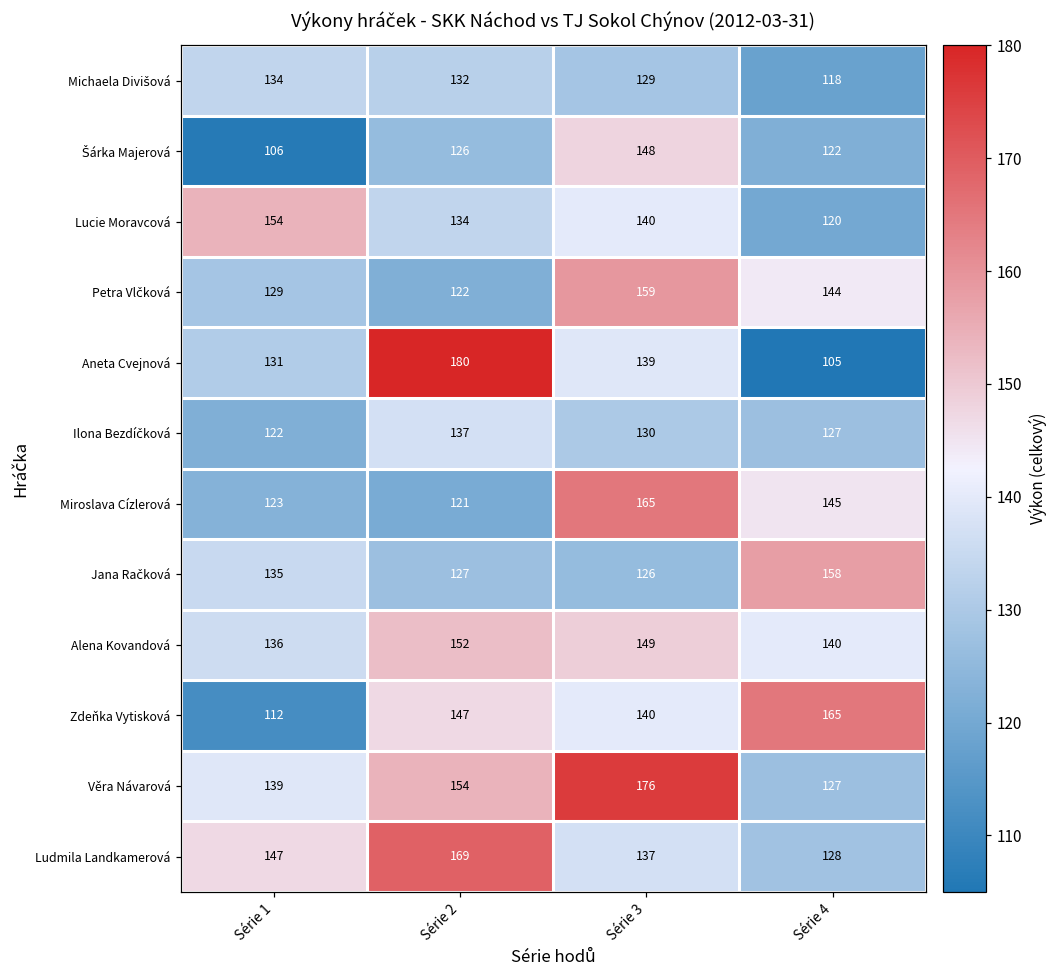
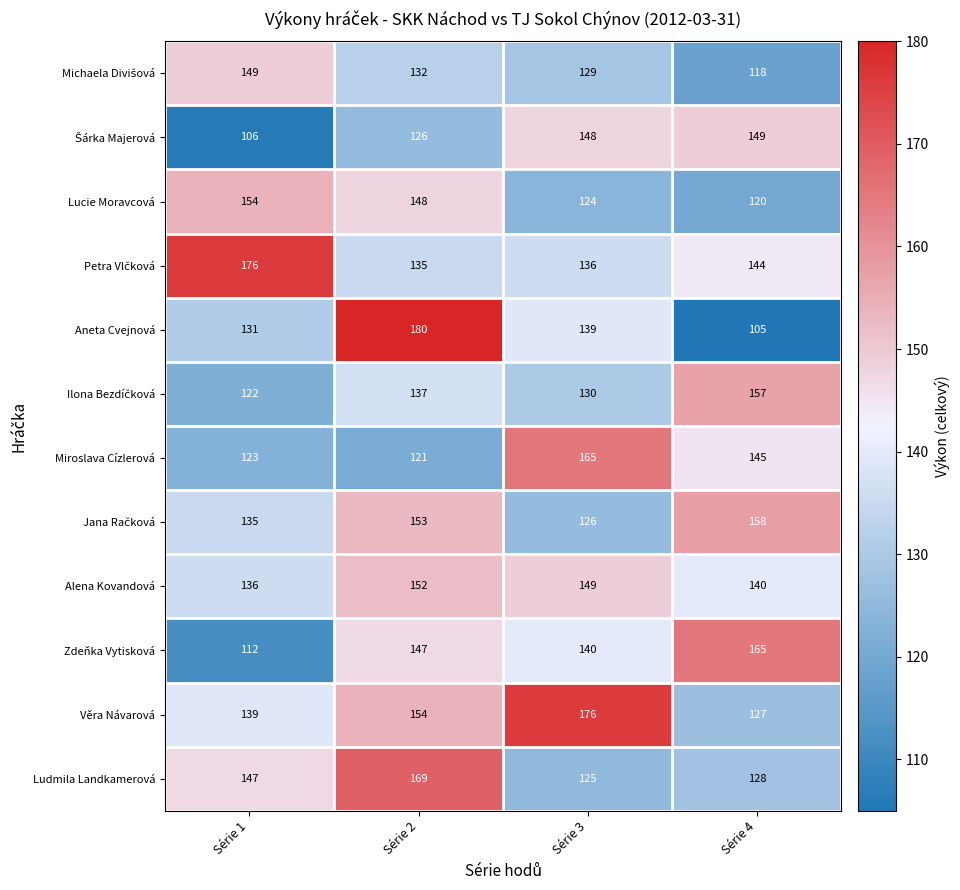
  {
    "Michaela Divišová": {
-     "Série 1": 134,
+     "Série 1": 149,
      "Série 2": 132,
      "Série 3": 129,
      "Série 4": 118
    },
    "Šárka Majerová": {
      "Série 1": 106,
      "Série 2": 126,
      "Série 3": 148,
-     "Série 4": 122
+     "Série 4": 149
    },
    "Lucie Moravcová": {
      "Série 1": 154,
-     "Série 2": 134,
-     "Série 3": 140,
+     "Série 2": 148,
+     "Série 3": 124,
      "Série 4": 120
    },
    "Petra Vlčková": {
-     "Série 1": 129,
-     "Série 2": 122,
-     "Série 3": 159,
+     "Série 1": 176,
+     "Série 2": 135,
+     "Série 3": 136,
      "Série 4": 144
    },
    "Aneta Cvejnová": {
      "Série 1": 131,
      "Série 2": 180,
      "Série 3": 139,
      "Série 4": 105
    },
    "Ilona Bezdíčková": {
      "Série 1": 122,
      "Série 2": 137,
      "Série 3": 130,
-     "Série 4": 127
+     "Série 4": 157
    },
    "Miroslava Cízlerová": {
      "Série 1": 123,
      "Série 2": 121,
      "Série 3": 165,
      "Série 4": 145
    },
    "Jana Račková": {
      "Série 1": 135,
-     "Série 2": 127,
+     "Série 2": 153,
      "Série 3": 126,
      "Série 4": 158
    },
    "Alena Kovandová": {
      "Série 1": 136,
      "Série 2": 152,
      "Série 3": 149,
      "Série 4": 140
    },
    "Zdeňka Vytisková": {
      "Série 1": 112,
      "Série 2": 147,
      "Série 3": 140,
      "Série 4": 165
    },
    "Věra Návarová": {
      "Série 1": 139,
      "Série 2": 154,
      "Série 3": 176,
      "Série 4": 127
    },
    "Ludmila Landkamerová": {
      "Série 1": 147,
      "Série 2": 169,
-     "Série 3": 137,
+     "Série 3": 125,
      "Série 4": 128
    }
  }
